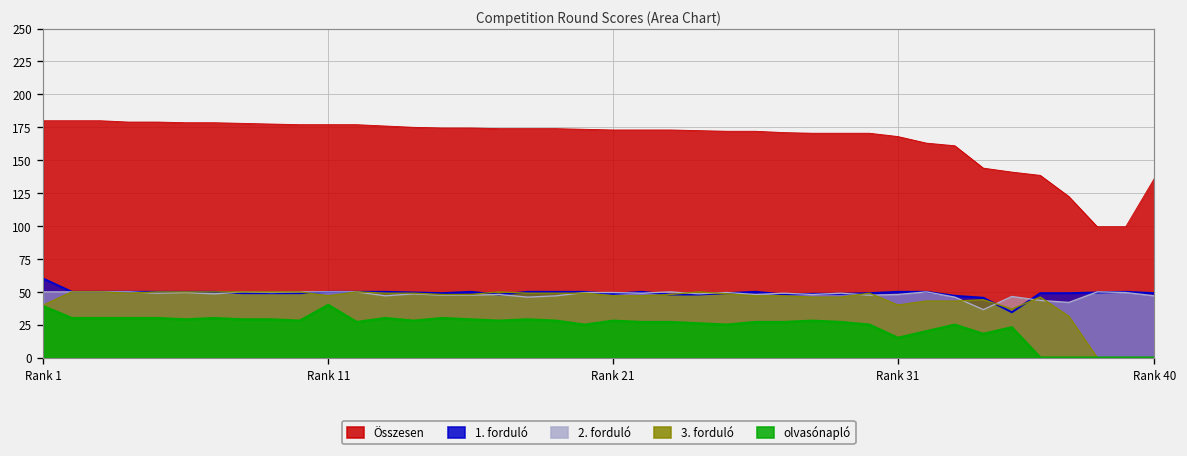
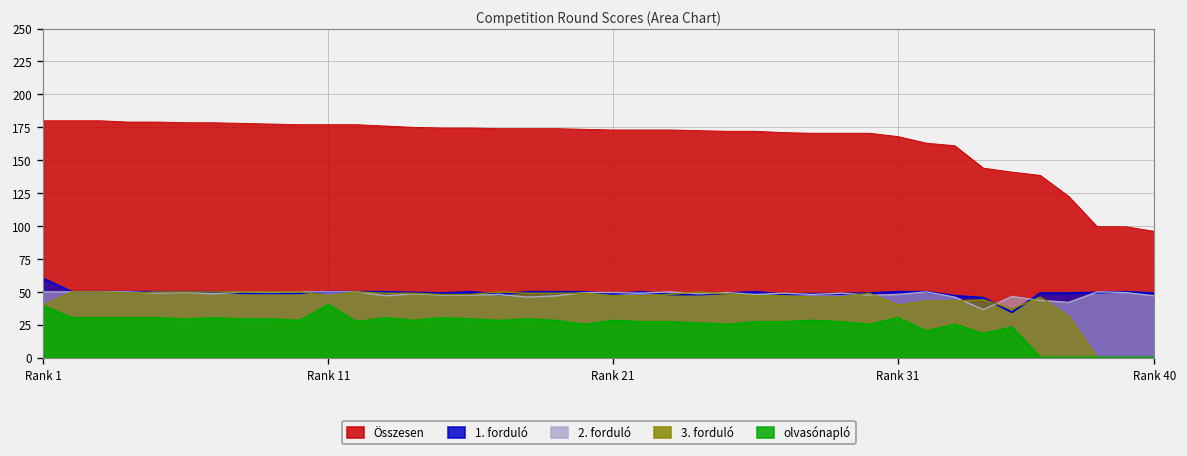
  {
    "Összesen": {
      "Rank 1": 180,
      "Rank 11": 177,
      "Rank 21": 173,
      "Rank 31": 168,
-     "Rank 40": 136
+     "Rank 40": 96
    },
    "1. forduló": {
      "Rank 1": 60
    },
    "2. forduló": {
      "Rank 1": 50
    },
    "3. forduló": {
      "Rank 11": 47,
      "Rank 31": 40
    },
    "olvasónapló": {
      "Rank 11": 40,
      "Rank 21": 28,
-     "Rank 31": 15
+     "Rank 31": 30
    }
  }
